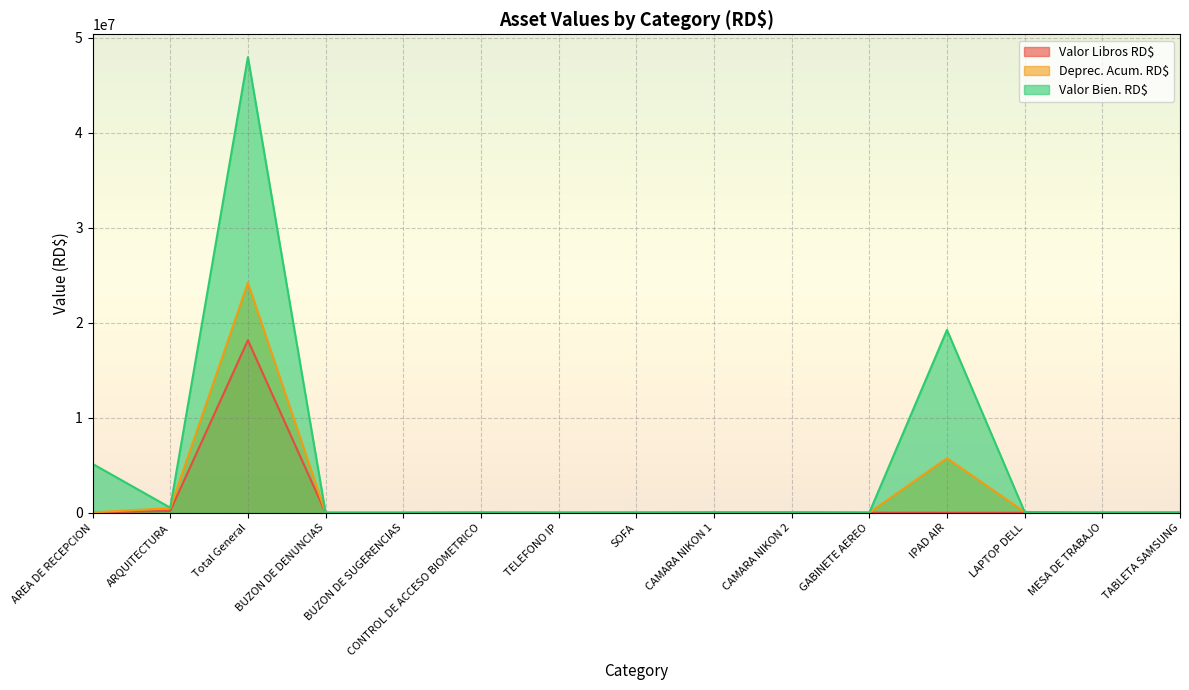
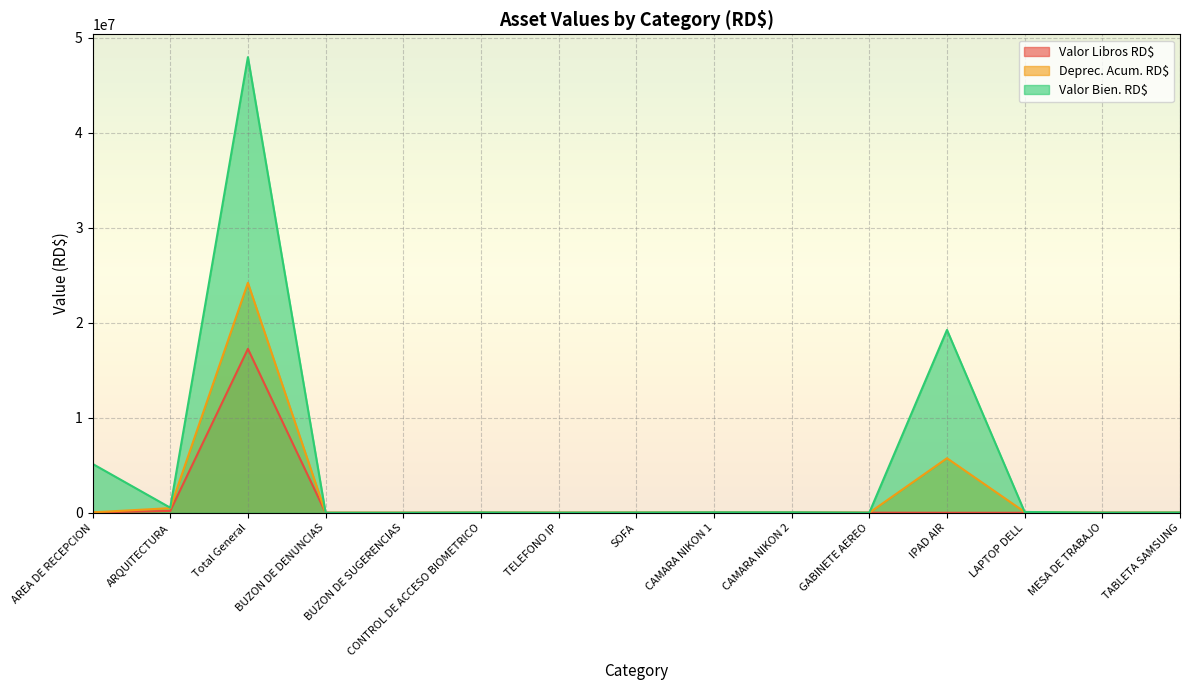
  {
    "Valor Libros RD$": {
      "ARQUITECTURA": 0,
-     "Total General": 18000000,
+     "Total General": 17000000,
      "IPAD AIR": 0
    },
    "Deprec. Acum. RD$": {
      "Total General": 24000000,
      "IPAD AIR": 6000000
    },
    "Valor Bien. RD$": {
      "AREA DE RECEPCION": 5000000,
      "Total General": 48000000,
      "IPAD AIR": 19000000
    }
  }
